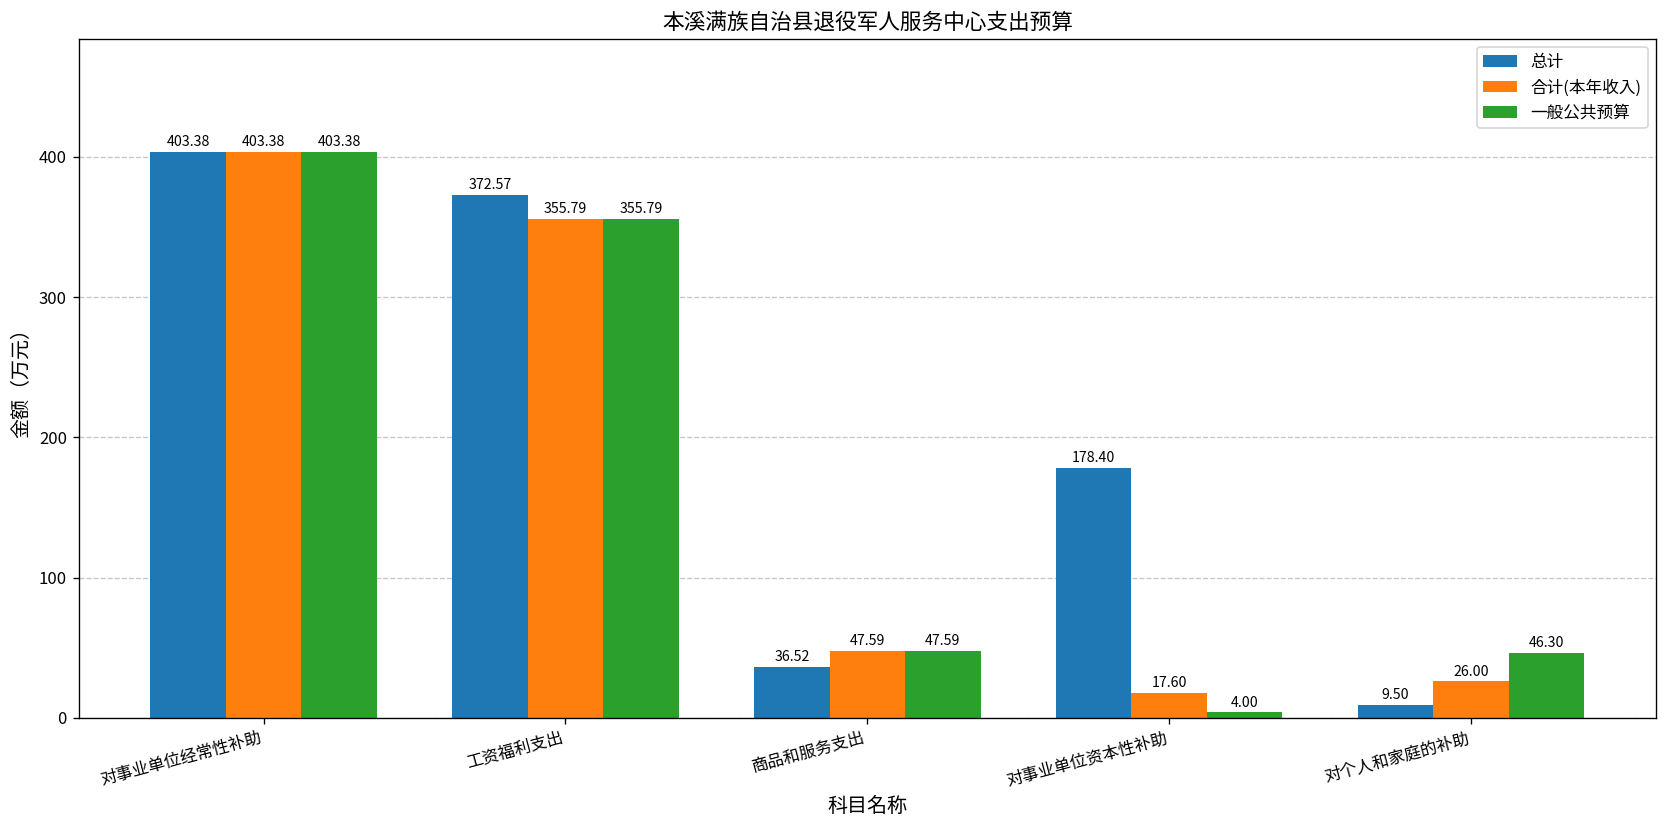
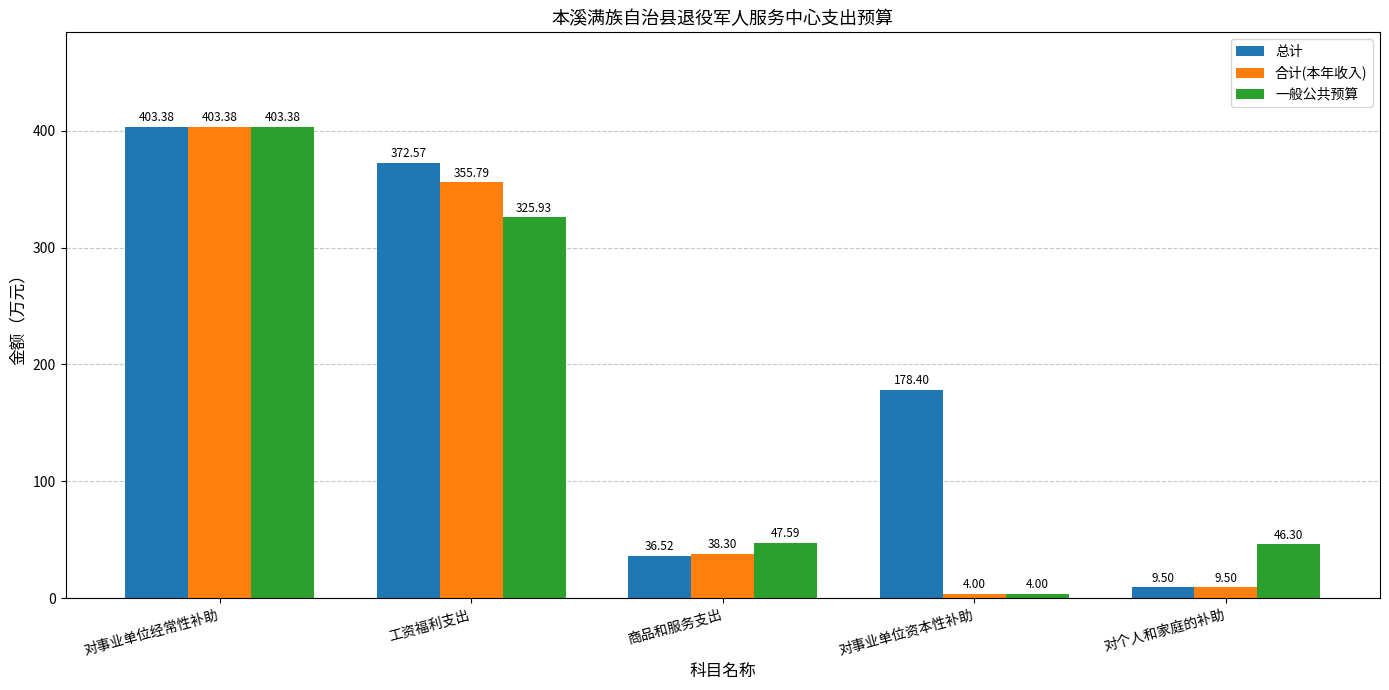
  {
    "总计": {
      "对事业单位经常性补助": 403.38,
      "工资福利支出": 372.57,
      "商品和服务支出": 36.52,
      "对事业单位资本性补助": 178.40,
      "对个人和家庭的补助": 9.50
    },
    "合计(本年收入)": {
      "对事业单位经常性补助": 403.38,
      "工资福利支出": 355.79,
-     "商品和服务支出": 47.59,
-     "对事业单位资本性补助": 17.60,
-     "对个人和家庭的补助": 26.00
+     "商品和服务支出": 38.30,
+     "对事业单位资本性补助": 4.00,
+     "对个人和家庭的补助": 9.50
    },
    "一般公共预算": {
      "对事业单位经常性补助": 403.38,
-     "工资福利支出": 355.79,
+     "工资福利支出": 325.93,
      "商品和服务支出": 47.59,
      "对事业单位资本性补助": 4.00,
      "对个人和家庭的补助": 46.30
    }
  }
